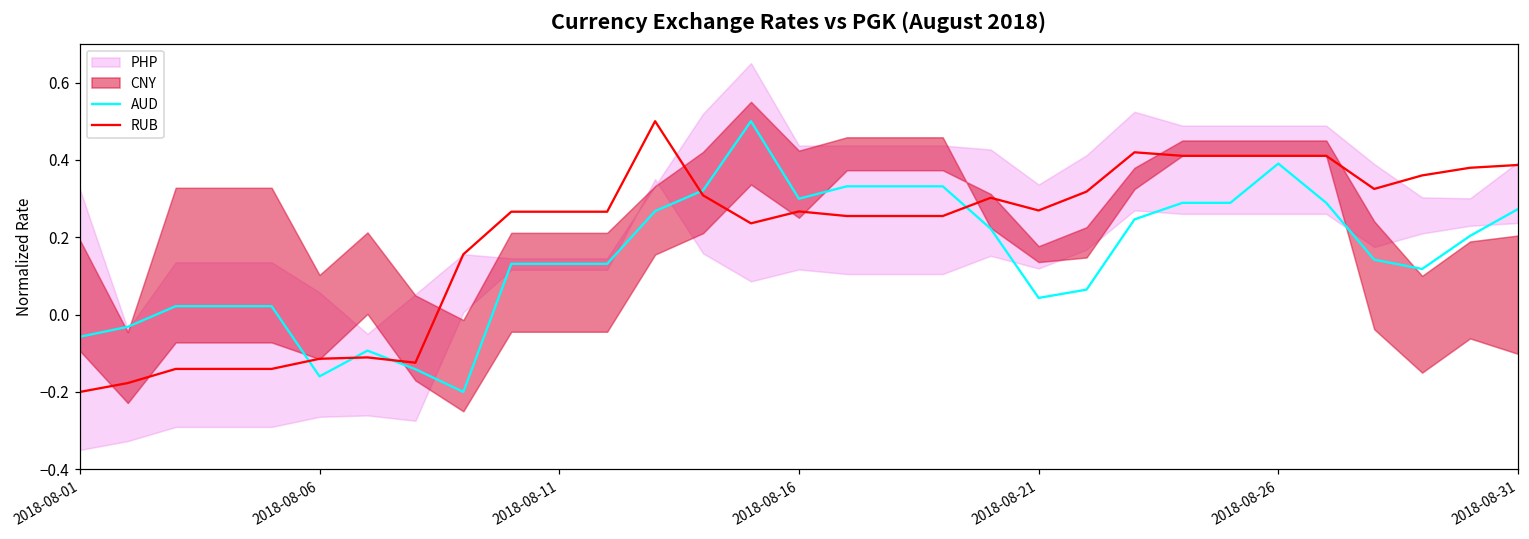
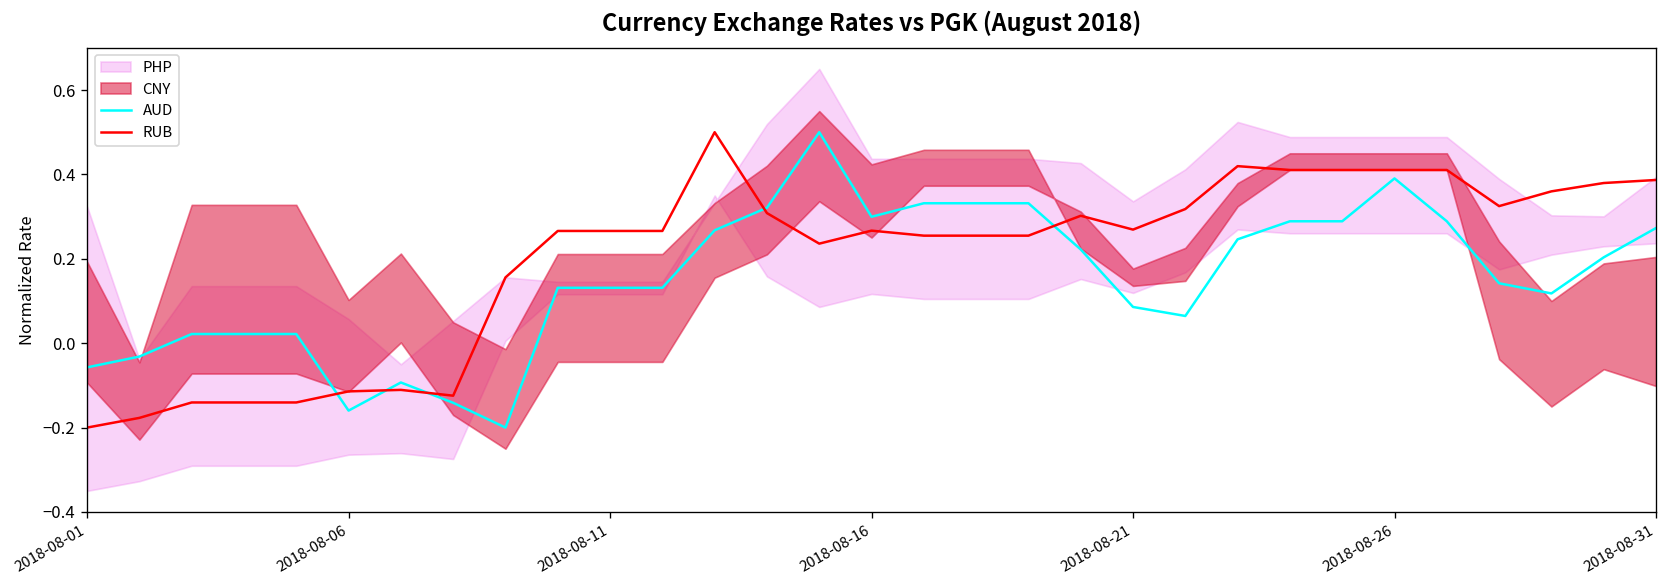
  {
    "AUD": {
      "2018-08-01": -0.06,
      "2018-08-06": -0.16,
      "2018-08-11": 0.13,
      "2018-08-16": 0.30,
-     "2018-08-21": 0.04,
+     "2018-08-21": 0.09,
      "2018-08-26": 0.39,
      "2018-08-31": 0.27
    },
    "RUB": {
      "2018-08-01": -0.20,
      "2018-08-06": -0.11,
      "2018-08-11": 0.27,
      "2018-08-16": 0.27,
      "2018-08-21": 0.27,
      "2018-08-26": 0.41
    }
  }
